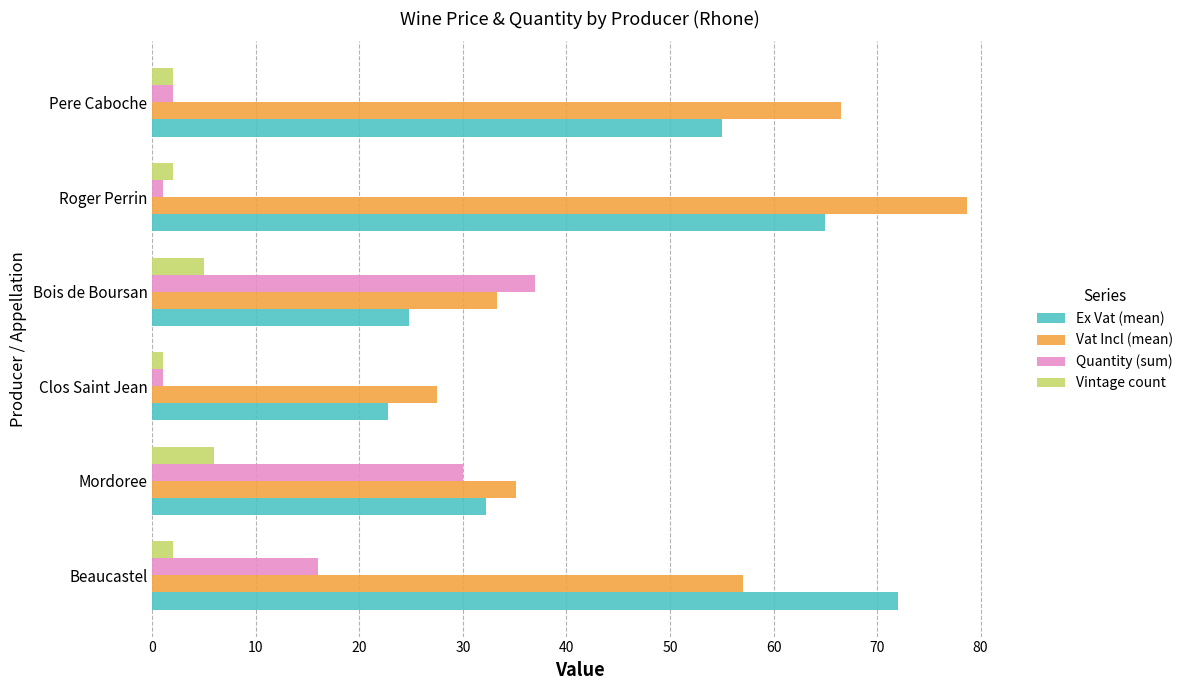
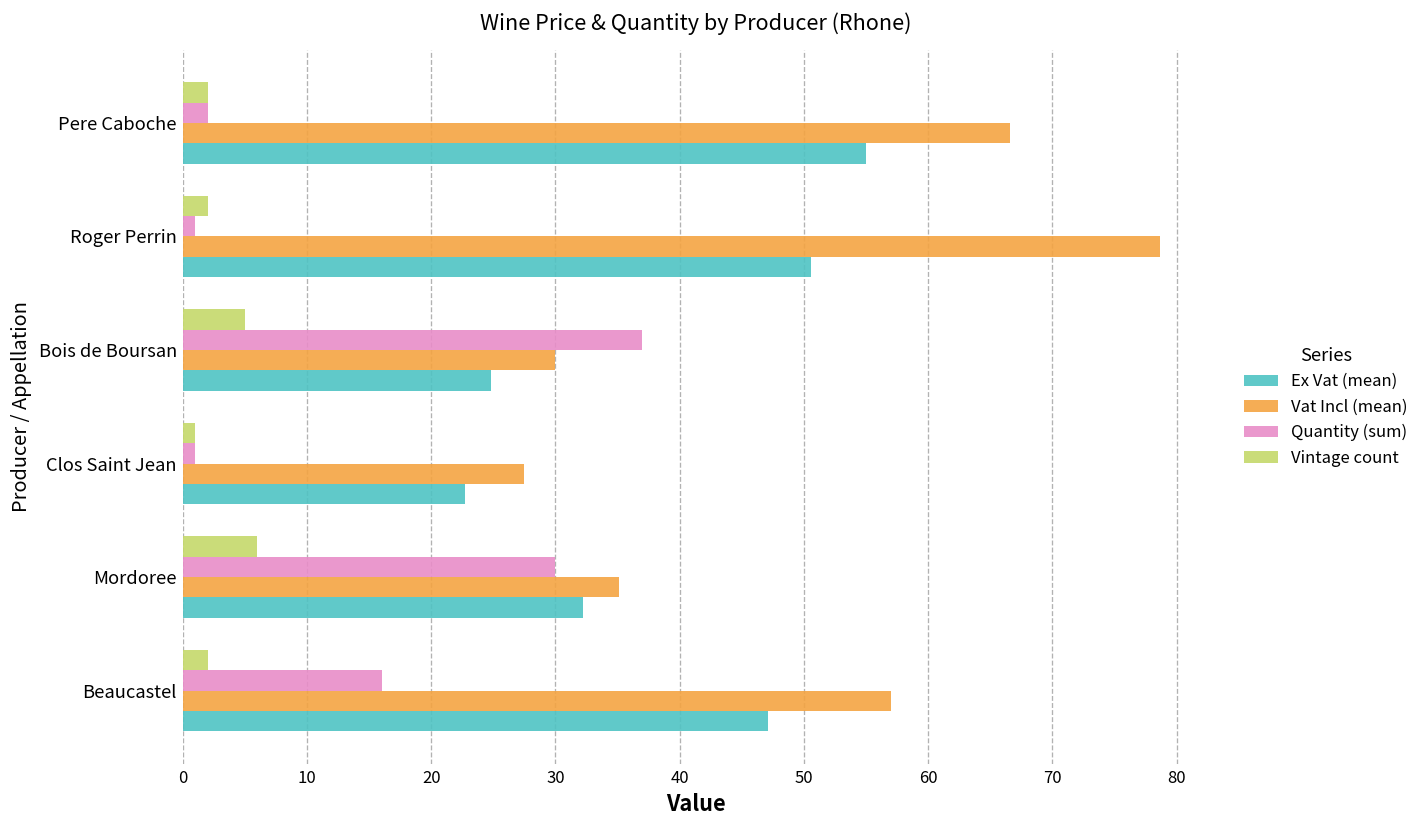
  {
    "Ex Vat (mean)": {
      "Pere Caboche": 55.0,
-     "Roger Perrin": 65.0,
+     "Roger Perrin": 50.6,
      "Bois de Boursan": 24.8,
      "Clos Saint Jean": 22.7,
      "Mordoree": 32.2,
-     "Beaucastel": 72.0
+     "Beaucastel": 47.1
    },
    "Vat Incl (mean)": {
      "Pere Caboche": 66.6,
      "Roger Perrin": 78.7,
-     "Bois de Boursan": 33.3,
+     "Bois de Boursan": 30.0,
      "Clos Saint Jean": 27.5,
      "Mordoree": 35.1,
      "Beaucastel": 57.0
    },
    "Quantity (sum)": {
      "Pere Caboche": 2.0,
      "Roger Perrin": 1.0,
      "Bois de Boursan": 37.0,
      "Clos Saint Jean": 1.0,
      "Mordoree": 30.0,
      "Beaucastel": 16.0
    },
    "Vintage count": {
      "Pere Caboche": 2.0,
      "Roger Perrin": 2.0,
      "Bois de Boursan": 5.0,
      "Clos Saint Jean": 1.0,
      "Mordoree": 6.0,
      "Beaucastel": 2.0
    }
  }
